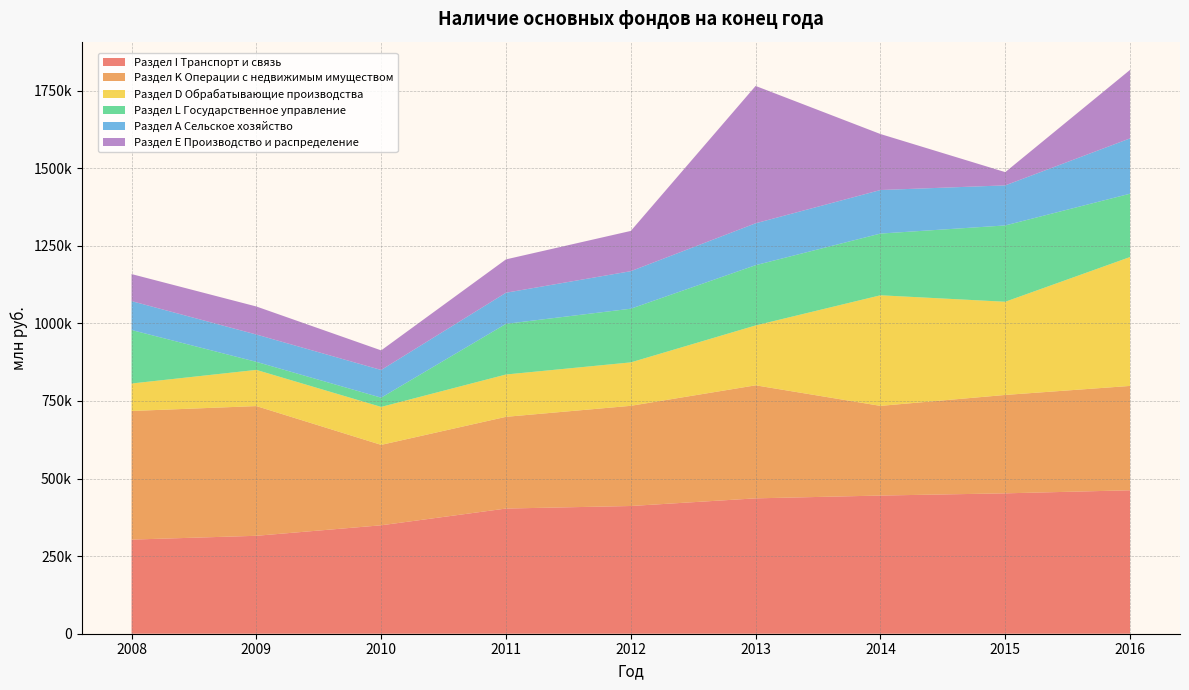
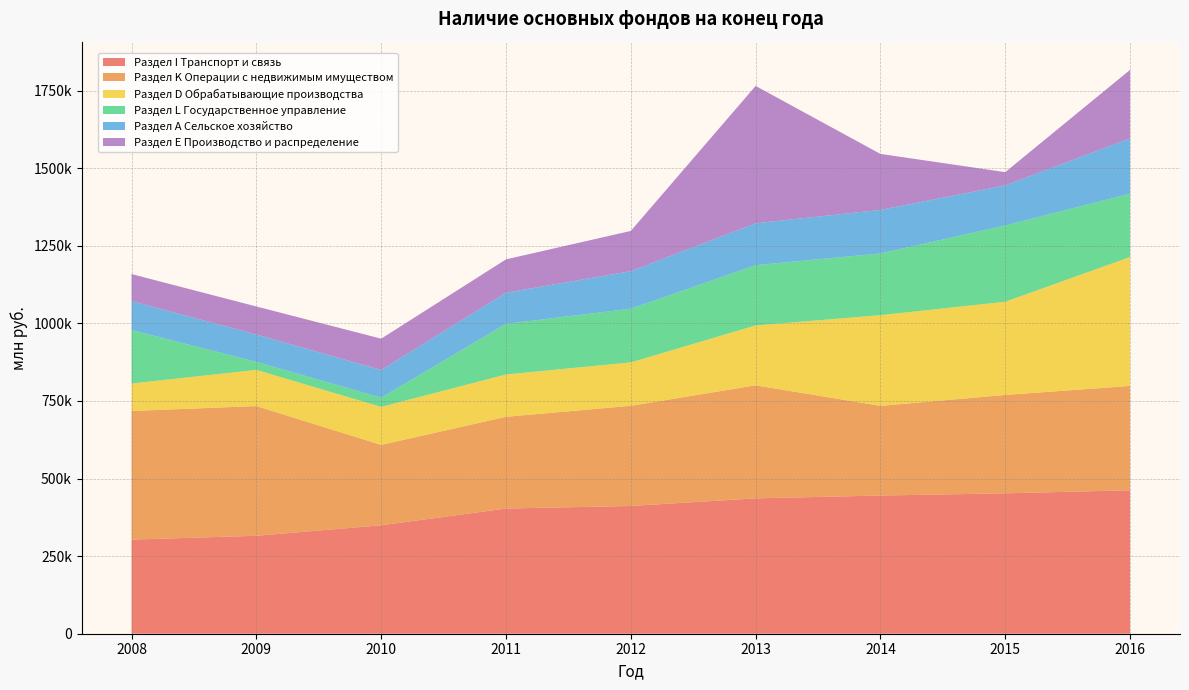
  {
    "Раздел D Обрабатывающие производства": {
      "2008": 90000,
      "2009": 120000,
      "2010": 120000,
      "2011": 140000,
      "2012": 140000,
      "2013": 190000,
-     "2014": 360000,
+     "2014": 290000,
      "2015": 300000,
      "2016": 420000
    },
    "Раздел L Государственное управление": {
      "2008": 170000,
      "2009": 30000,
      "2010": 30000,
      "2011": 160000,
      "2012": 170000,
      "2013": 190000,
      "2014": 200000,
      "2015": 250000,
      "2016": 200000
    },
    "Раздел А Сельское хозяйство": {
      "2008": 90000,
      "2009": 90000,
      "2010": 90000,
      "2011": 100000,
      "2012": 120000,
      "2013": 140000,
      "2014": 140000,
      "2015": 130000,
      "2016": 180000
    },
    "Раздел Е Производство и распределение": {
      "2008": 90000,
      "2009": 90000,
-     "2010": 60000,
+     "2010": 100000,
      "2011": 110000,
      "2012": 130000,
      "2013": 440000,
      "2014": 180000,
      "2015": 40000,
      "2016": 220000
    }
  }
